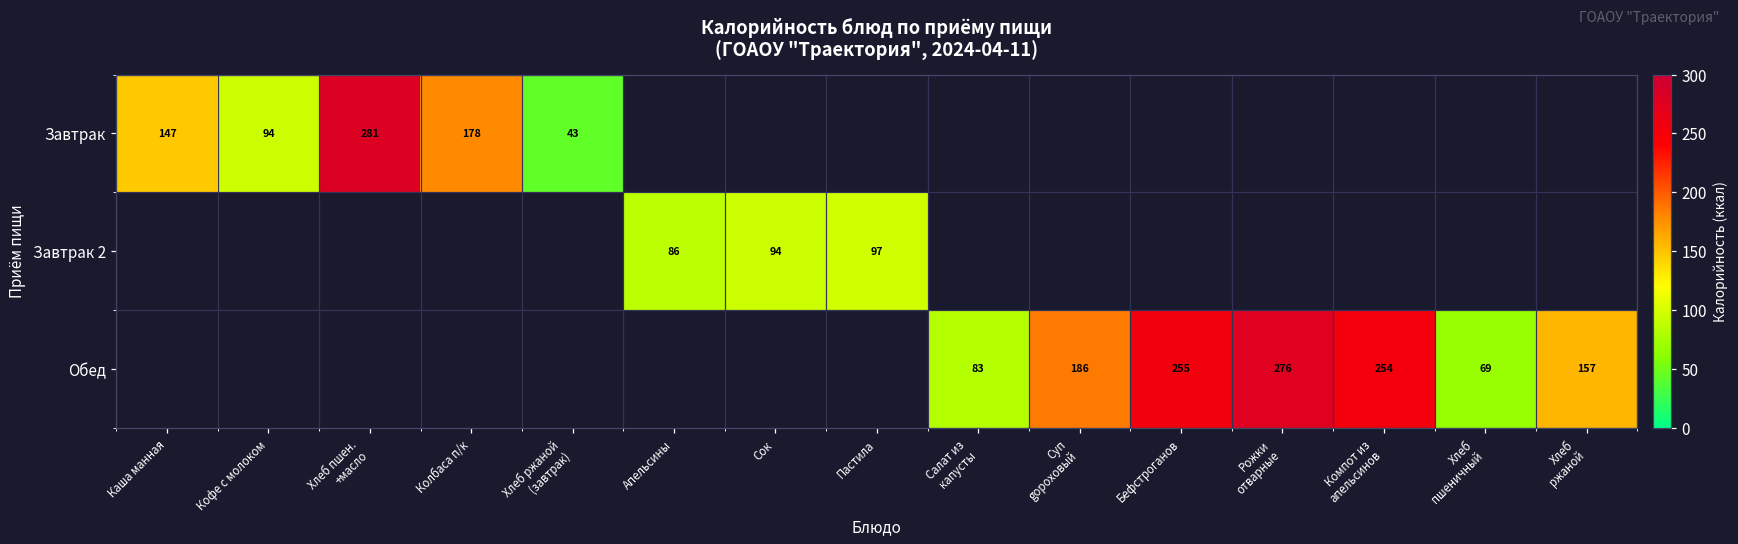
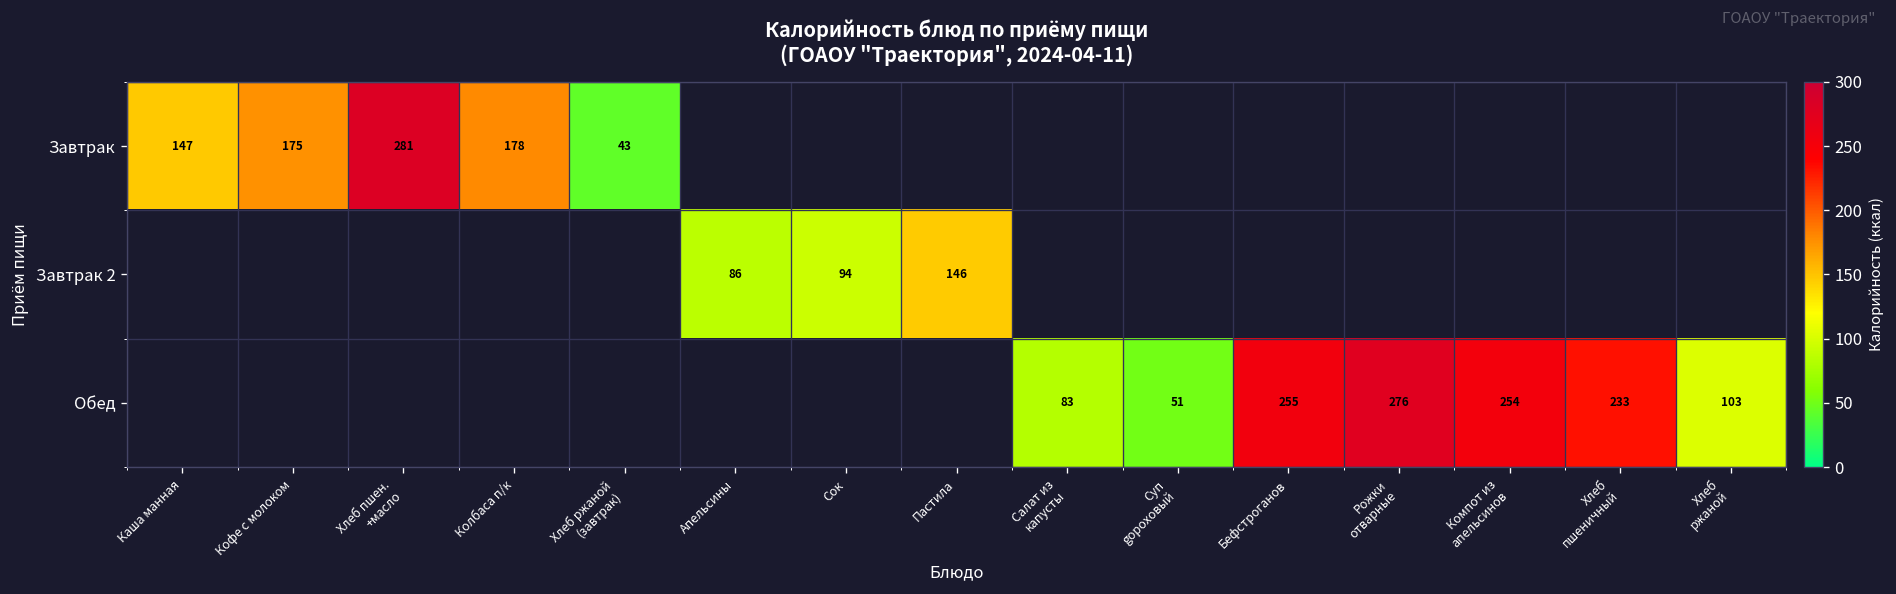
  {
    "Завтрак": {
      "Каша манная": 147,
-     "Кофе с молоком": 94,
+     "Кофе с молоком": 175,
      "Хлеб пшен. +масло": 281,
      "Колбаса п/к": 178,
      "Хлеб ржаной (завтрак)": 43
    },
    "Завтрак 2": {
      "Апельсины": 86,
      "Сок": 94,
-     "Пастила": 97
+     "Пастила": 146
    },
    "Обед": {
      "Салат из капусты": 83,
-     "Суп gороховый": 186,
+     "Суп gороховый": 51,
      "Бефстроганов": 255,
      "Рожки отварные": 276,
      "Компот из апельсинов": 254,
-     "Хлеб пшеничный": 69,
-     "Хлеб ржаной": 157
+     "Хлеб пшеничный": 233,
+     "Хлеб ржаной": 103
    }
  }
